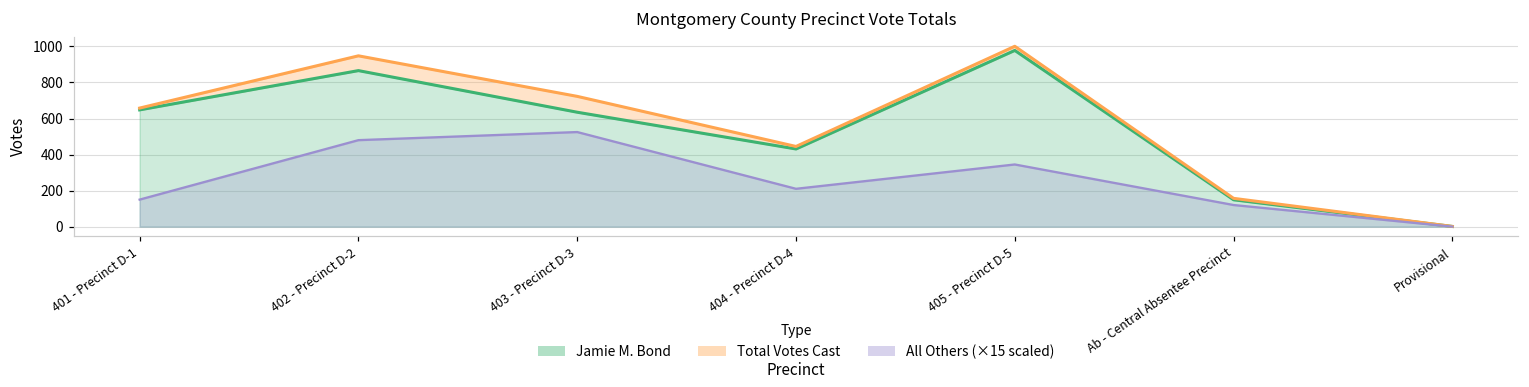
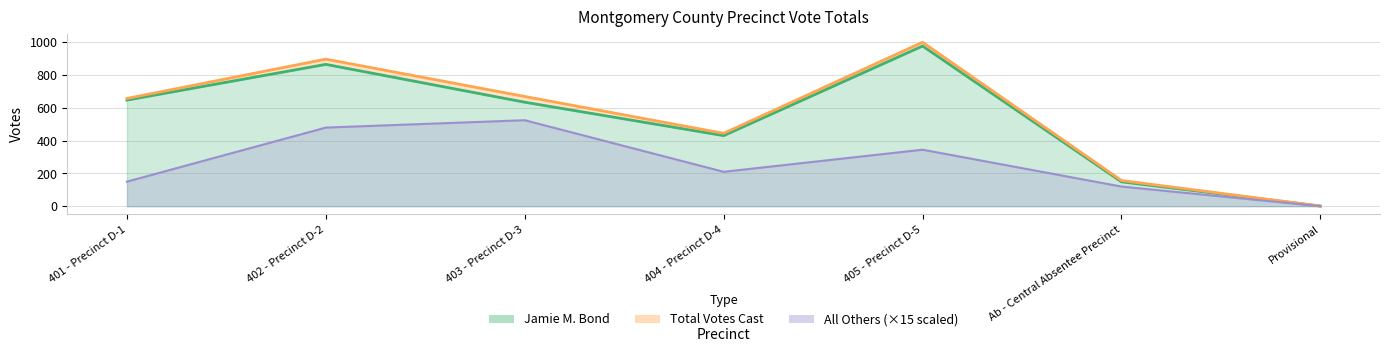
  {
    "Total Votes Cast": {
-     "402 - Precinct D-2": 950,
-     "403 - Precinct D-3": 720,
+     "402 - Precinct D-2": 900,
+     "403 - Precinct D-3": 670,
      "405 - Precinct D-5": 1000
    }
  }
